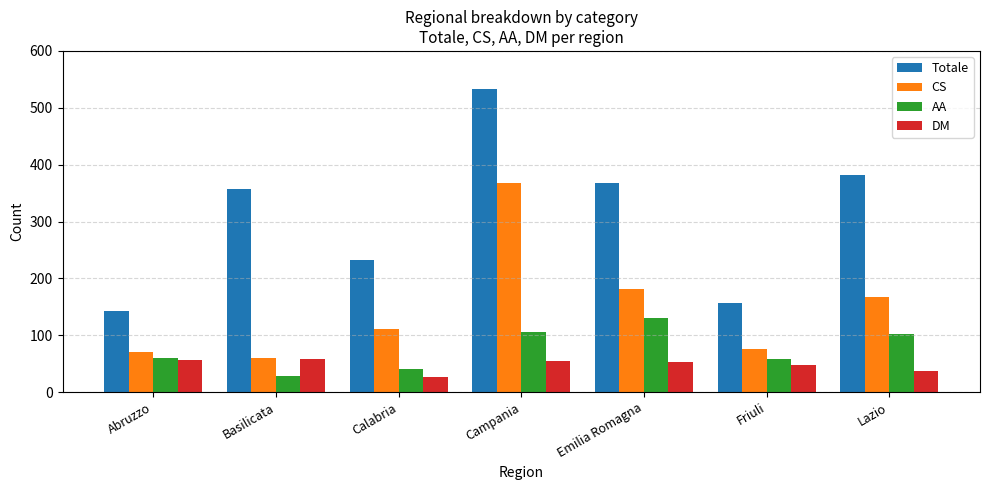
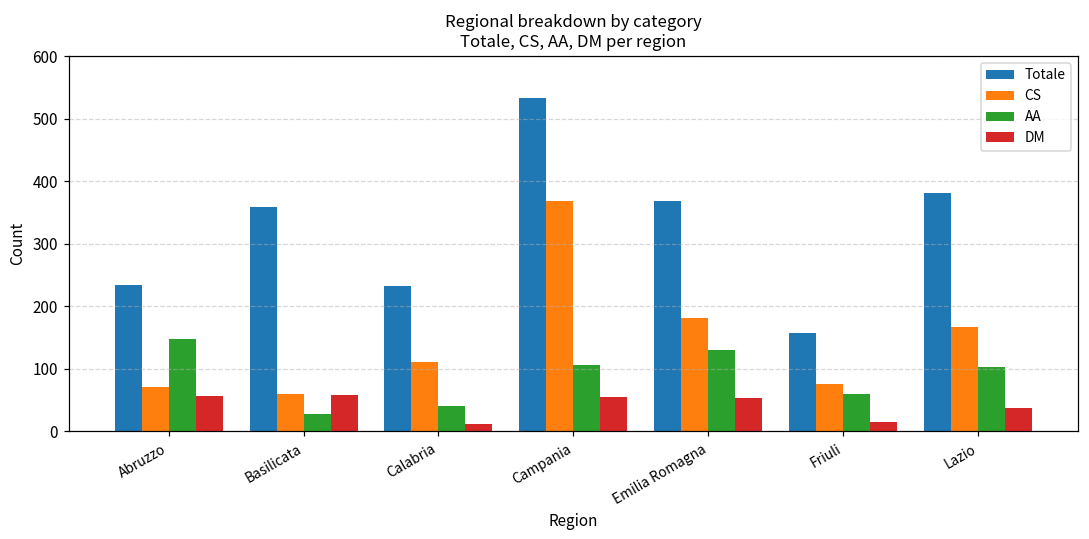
  {
    "Totale": {
-     "Abruzzo": 140,
+     "Abruzzo": 230,
      "Basilicata": 360,
      "Calabria": 230,
      "Campania": 530,
      "Emilia Romagna": 370,
      "Friuli": 160,
      "Lazio": 380
    },
    "CS": {
      "Abruzzo": 70,
      "Basilicata": 60,
      "Calabria": 110,
      "Campania": 370,
      "Emilia Romagna": 180,
      "Friuli": 80,
      "Lazio": 170
    },
    "AA": {
-     "Abruzzo": 60,
+     "Abruzzo": 150,
      "Basilicata": 30,
      "Calabria": 40,
      "Campania": 110,
      "Emilia Romagna": 130,
      "Friuli": 60,
      "Lazio": 100
    },
    "DM": {
      "Abruzzo": 60,
      "Basilicata": 60,
-     "Calabria": 30,
+     "Calabria": 10,
      "Campania": 60,
      "Emilia Romagna": 50,
-     "Friuli": 50,
+     "Friuli": 20,
      "Lazio": 40
    }
  }
